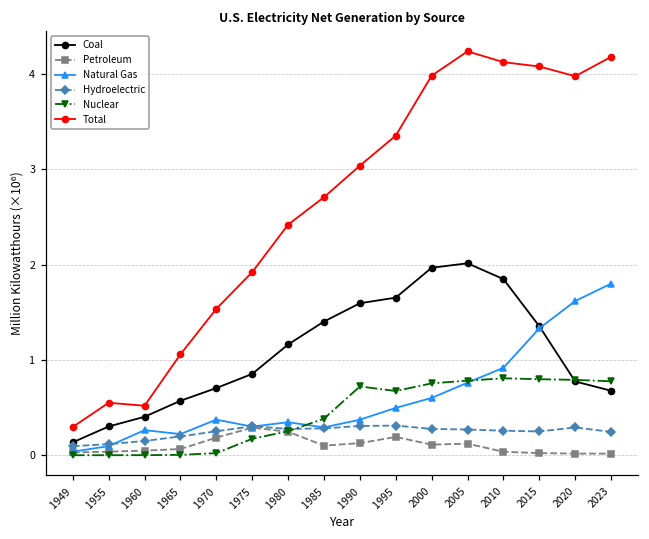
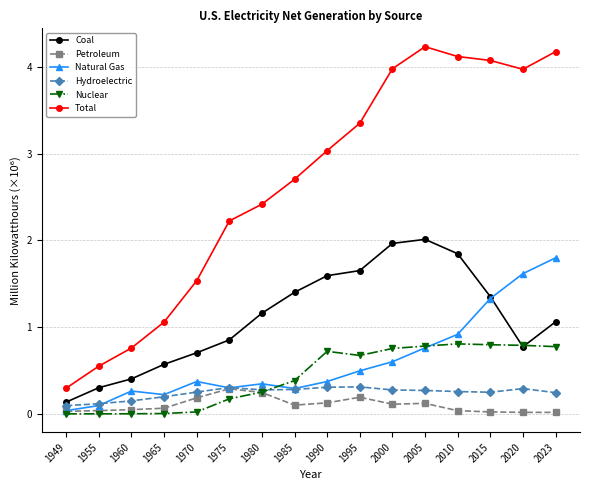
  {
    "Coal": {
      "1949": 0.1,
      "1955": 0.3,
      "1960": 0.4,
      "1965": 0.6,
      "1970": 0.7,
      "1975": 0.9,
      "1980": 1.2,
      "1985": 1.4,
      "1990": 1.6,
      "1995": 1.7,
      "2000": 2.0,
      "2005": 2.0,
      "2010": 1.8,
-     "2023": 0.7
+     "2023": 1.1
    },
    "Petroleum": {
      "1955": 0.0,
      "1960": 0.0,
      "1965": 0.1,
      "1970": 0.2,
      "1985": 0.1,
      "1990": 0.1,
      "1995": 0.2,
      "2000": 0.1,
      "2005": 0.1,
      "2010": 0.0,
      "2015": 0.0,
      "2020": 0.0,
      "2023": 0.0
    },
    "Natural Gas": {
      "1960": 0.3,
      "1970": 0.4,
      "1980": 0.3,
      "1990": 0.4,
      "1995": 0.5,
      "2000": 0.6,
      "2010": 0.9,
      "2020": 1.6,
      "2023": 1.8
    },
    "Hydroelectric": {
      "1949": 0.1,
      "1960": 0.1,
      "1970": 0.3,
      "1990": 0.3,
      "1995": 0.3,
      "2000": 0.3,
      "2005": 0.3,
      "2010": 0.3,
      "2015": 0.2,
      "2020": 0.3,
      "2023": 0.2
    },
    "Nuclear": {
      "1955": 0.0,
      "1960": 0.0,
      "1965": 0.0,
      "1970": 0.0,
      "1975": 0.2,
      "1985": 0.4,
      "1990": 0.7,
      "1995": 0.7,
      "2000": 0.8,
      "2010": 0.8,
      "2015": 0.8,
      "2023": 0.8
    },
    "Total": {
      "1949": 0.3,
      "1955": 0.6,
-     "1960": 0.5,
+     "1960": 0.8,
      "1965": 1.1,
      "1970": 1.5,
-     "1975": 1.9,
+     "1975": 2.2,
      "1980": 2.4,
      "1985": 2.7,
      "1990": 3.0,
      "1995": 3.4,
      "2000": 4.0,
      "2005": 4.2,
      "2010": 4.1,
      "2015": 4.1,
      "2020": 4.0,
      "2023": 4.2
    }
  }
